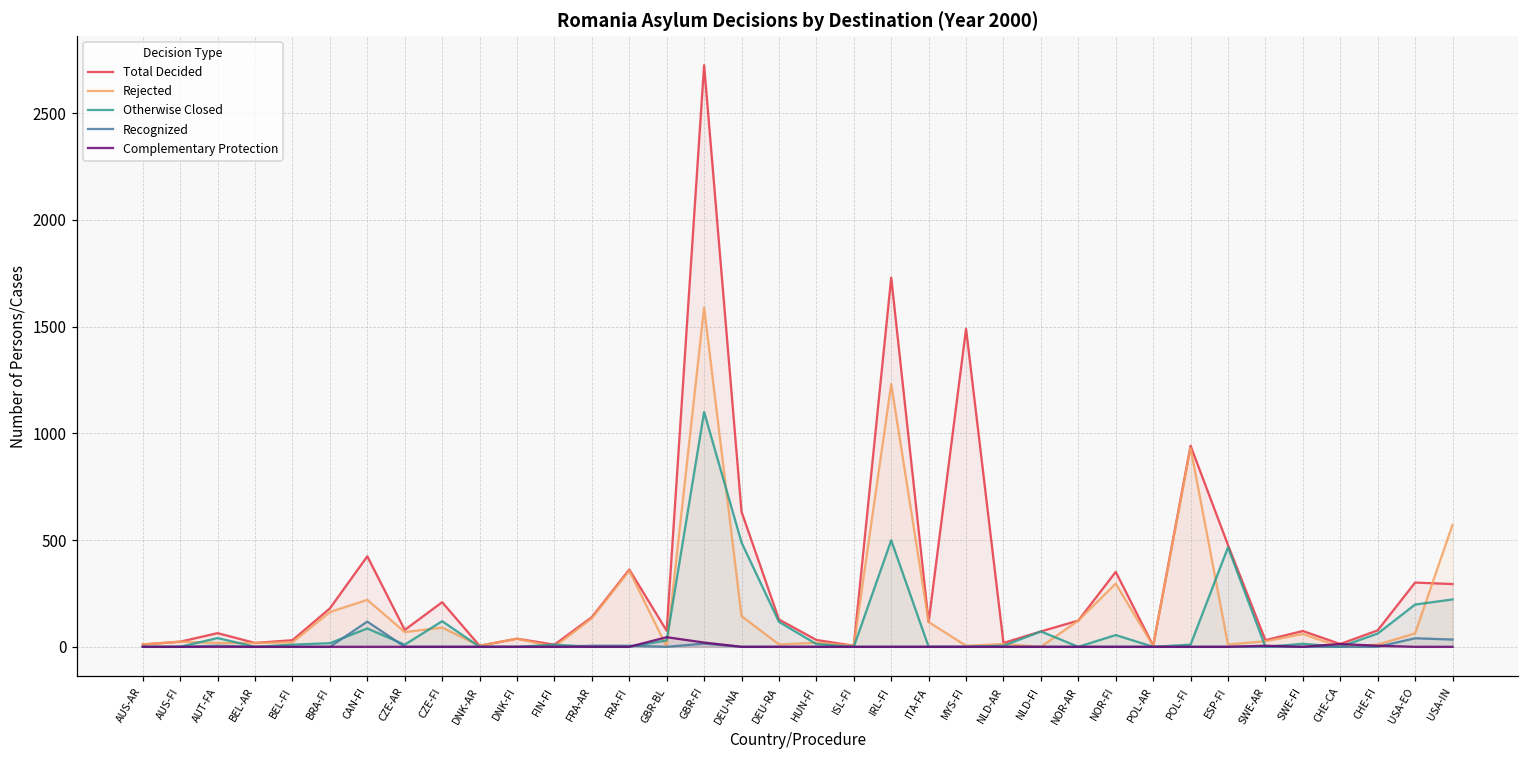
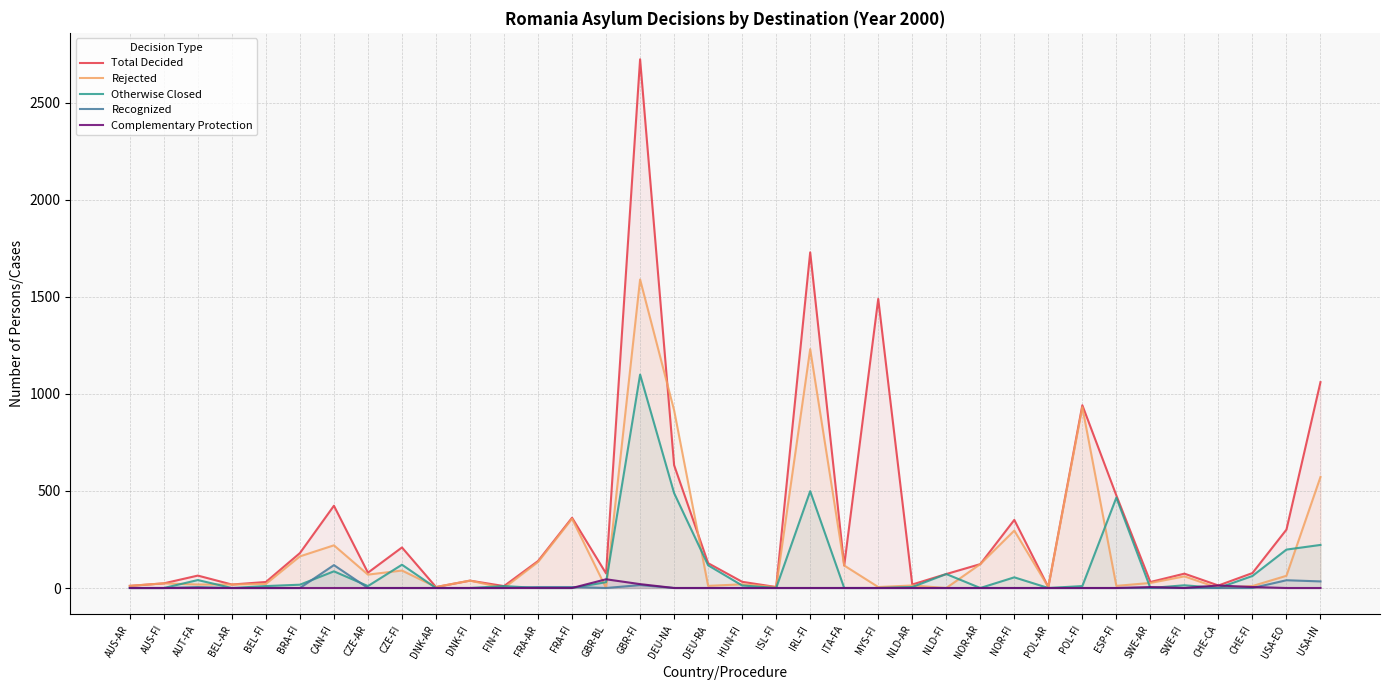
  {
    "Total Decided": {
      "AUT-FA": 60,
      "BRA-FI": 180,
      "CAN-FI": 420,
      "CZE-FI": 210,
      "GBR-BL": 80,
      "GBR-FI": 2730,
      "DEU-NA": 630,
      "IRL-FI": 1730,
      "MYS-FI": 1490,
      "NOR-FI": 350,
      "SWE-FI": 70,
      "CHE-FI": 80,
      "USA-EO": 300,
-     "USA-IN": 290
+     "USA-IN": 1060
    },
    "Rejected": {
      "BRA-FI": 160,
      "CAN-FI": 220,
      "CZE-FI": 90,
      "GBR-FI": 1590,
-     "DEU-NA": 140,
+     "DEU-NA": 920,
      "IRL-FI": 1230,
      "NOR-FI": 300,
      "SWE-FI": 60,
      "USA-EO": 60,
      "USA-IN": 570
    },
    "Complementary Protection": {
      "CAN-FI": 0,
      "GBR-BL": 50,
      "USA-EO": 0,
      "USA-IN": 0
    }
  }
